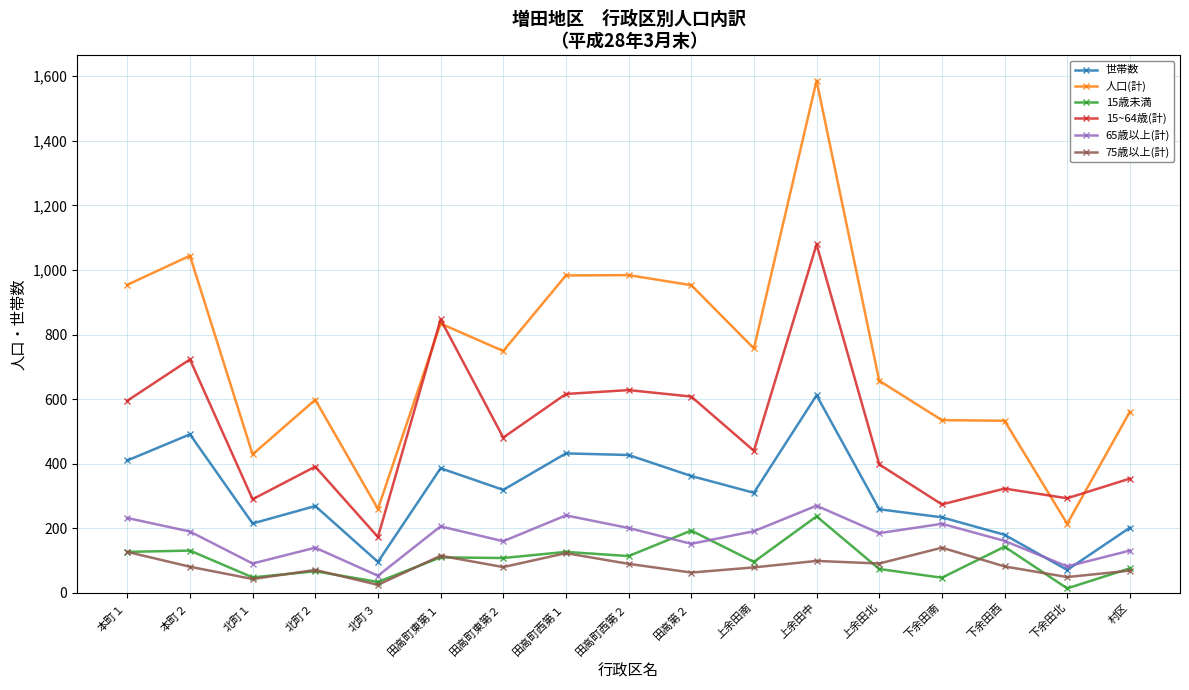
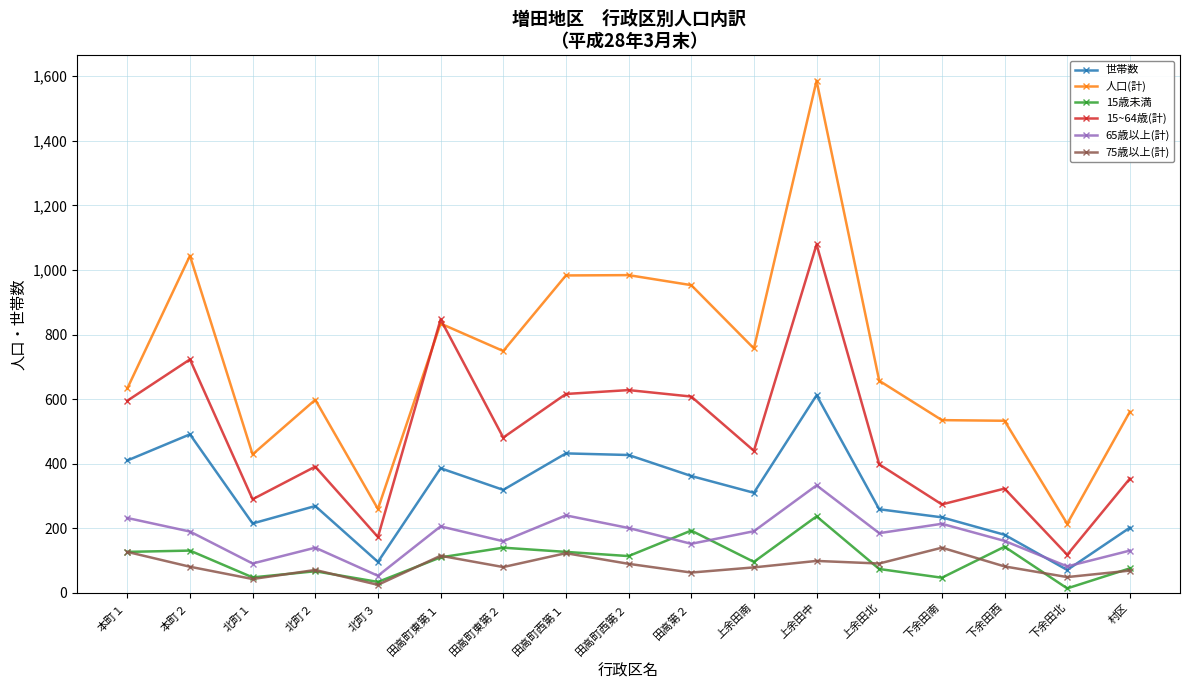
  {
    "世帯数": {
      "本町１": "410",
      "本町２": "490",
      "北町１": "220",
      "北町２": "270",
      "北町３": "100",
      "田高町東第１": "390",
      "田高町東第２": "320",
      "田高町西第１": "430",
      "田高町西第２": "430",
      "田高第２": "360",
      "上余田南": "310",
      "上余田中": "610",
      "上余田北": "260",
      "下余田南": "230",
      "下余田西": "180",
      "下余田北": "70",
      "村区": "200"
    },
    "人口(計)": {
-     "本町１": "950",
+     "本町１": "630",
      "本町２": "1,040",
      "北町１": "430",
      "北町２": "600",
      "北町３": "260",
      "田高町東第１": "830",
      "田高町東第２": "750",
      "田高町西第１": "980",
      "田高町西第２": "980",
      "田高第２": "950",
      "上余田南": "760",
      "上余田中": "1,590",
      "上余田北": "660",
      "下余田南": "540",
      "下余田西": "530",
      "下余田北": "210",
      "村区": "560"
    },
    "15歳未満": {
      "本町２": "130",
      "北町３": "30",
-     "田高町東第２": "110",
+     "田高町東第２": "140",
      "田高町西第２": "110",
      "田高第２": "190",
      "上余田南": "100",
      "上余田中": "240",
      "上余田北": "70",
      "下余田南": "50",
      "下余田西": "140",
      "下余田北": "10"
    },
    "15~64歳(計)": {
      "本町１": "600",
      "本町２": "720",
      "北町１": "290",
      "北町２": "390",
      "北町３": "170",
      "田高町東第１": "850",
      "田高町東第２": "480",
      "田高町西第１": "620",
      "田高町西第２": "630",
      "田高第２": "610",
      "上余田南": "440",
      "上余田中": "1,080",
      "上余田北": "400",
      "下余田南": "270",
      "下余田西": "320",
-     "下余田北": "290",
+     "下余田北": "120",
      "村区": "350"
    },
    "65歳以上(計)": {
      "本町１": "230",
      "本町２": "190",
      "北町１": "90",
      "北町２": "140",
      "北町３": "50",
      "田高町東第１": "210",
      "田高町東第２": "160",
      "田高町西第１": "240",
      "田高町西第２": "200",
      "田高第２": "150",
      "上余田南": "190",
-     "上余田中": "270",
+     "上余田中": "330",
      "上余田北": "190",
      "下余田南": "210",
      "下余田西": "160",
      "下余田北": "80",
      "村区": "130"
    },
    "75歳以上(計)": {
      "本町２": "80",
      "北町３": "30",
      "田高町東第２": "80",
      "田高町西第２": "90",
      "田高第２": "60",
      "上余田南": "80",
      "上余田中": "100",
      "上余田北": "90",
      "下余田南": "140",
      "下余田西": "80",
      "下余田北": "50"
    }
  }
